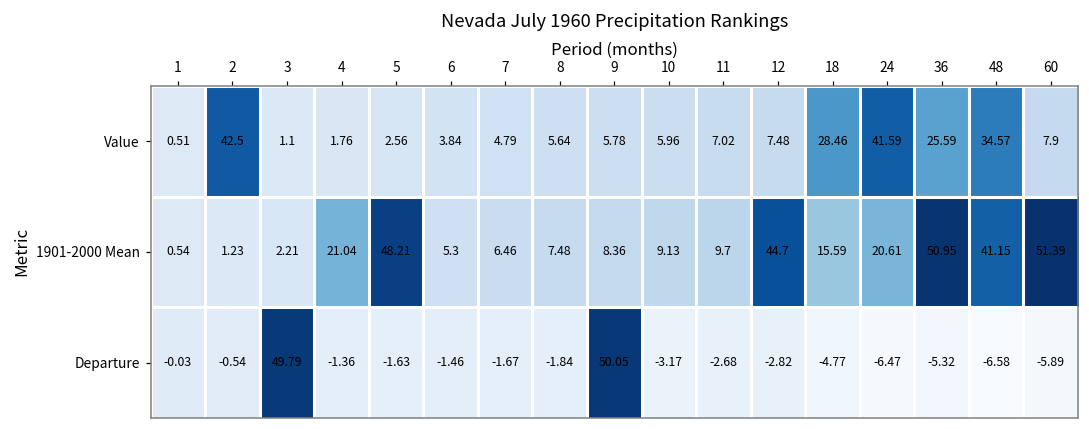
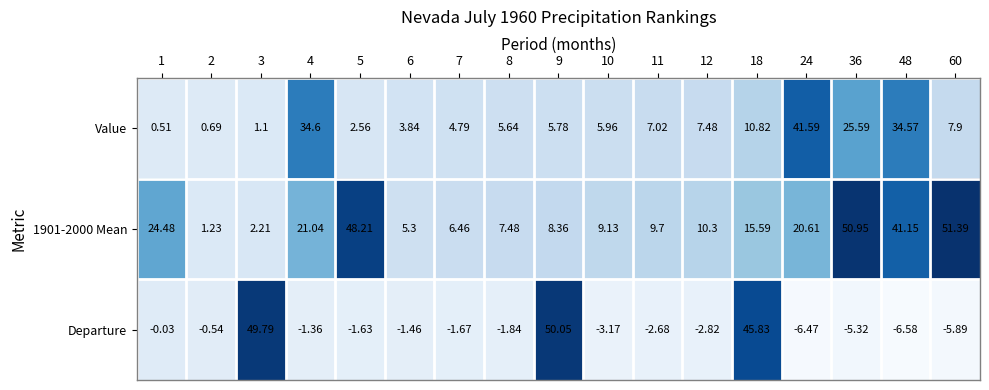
  {
    "Value": {
      "1": 0.51,
-     "2": 42.5,
+     "2": 0.69,
      "3": 1.1,
-     "4": 1.76,
+     "4": 34.6,
      "5": 2.56,
      "6": 3.84,
      "7": 4.79,
      "8": 5.64,
      "9": 5.78,
      "10": 5.96,
      "11": 7.02,
      "12": 7.48,
-     "18": 28.46,
+     "18": 10.82,
      "24": 41.59,
      "36": 25.59,
      "48": 34.57,
      "60": 7.9
    },
    "1901-2000 Mean": {
-     "1": 0.54,
+     "1": 24.48,
      "2": 1.23,
      "3": 2.21,
      "4": 21.04,
      "5": 48.21,
      "6": 5.3,
      "7": 6.46,
      "8": 7.48,
      "9": 8.36,
      "10": 9.13,
      "11": 9.7,
-     "12": 44.7,
+     "12": 10.3,
      "18": 15.59,
      "24": 20.61,
      "36": 50.95,
      "48": 41.15,
      "60": 51.39
    },
    "Departure": {
      "1": -0.03,
      "2": -0.54,
      "3": 49.79,
      "4": -1.36,
      "5": -1.63,
      "6": -1.46,
      "7": -1.67,
      "8": -1.84,
      "9": 50.05,
      "10": -3.17,
      "11": -2.68,
      "12": -2.82,
-     "18": -4.77,
+     "18": 45.83,
      "24": -6.47,
      "36": -5.32,
      "48": -6.58,
      "60": -5.89
    }
  }
